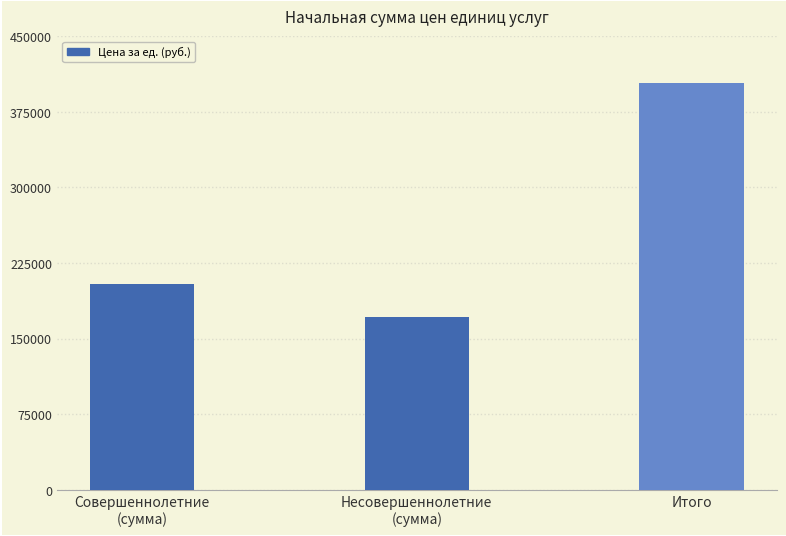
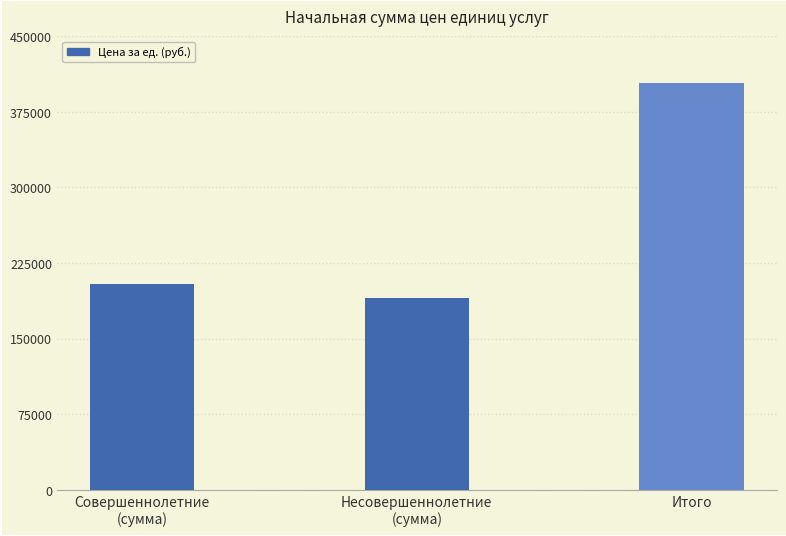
  {
    "Совершеннолетние (сумма)": 204000,
-   "Несовершеннолетние (сумма)": 172000,
+   "Несовершеннолетние (сумма)": 190000,
    "Итого": 403000
  }
